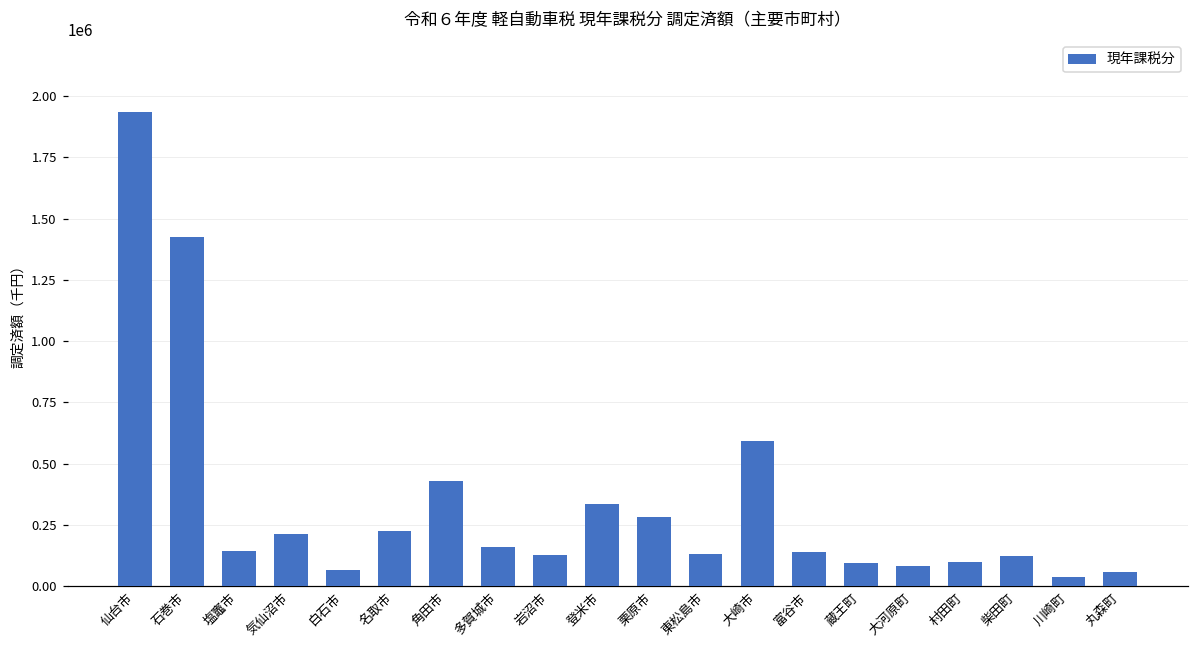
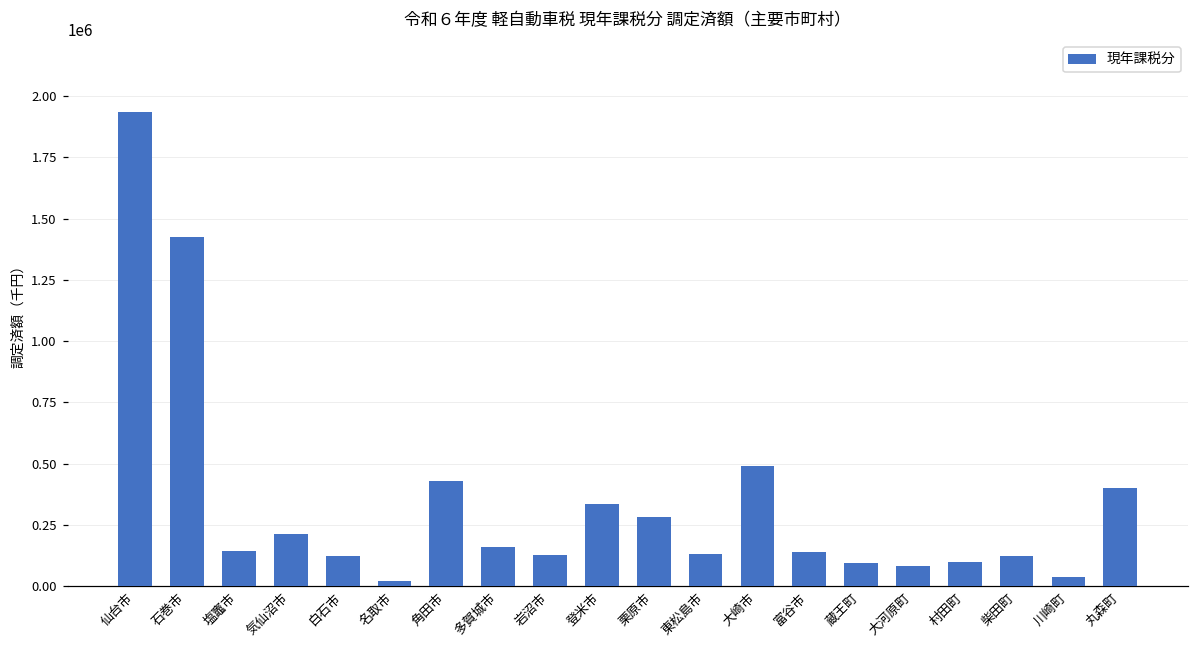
  {
    "仙台市": 1940000,
    "石巻市": 1420000,
    "塩竈市": 140000,
    "気仙沼市": 210000,
-   "白石市": 70000,
-   "名取市": 230000,
+   "白石市": 120000,
+   "名取市": 20000,
    "角田市": 430000,
    "多賀城市": 160000,
    "岩沼市": 130000,
    "登米市": 330000,
    "栗原市": 280000,
    "東松島市": 130000,
-   "大崎市": 590000,
+   "大崎市": 490000,
    "富谷市": 140000,
    "蔵王町": 100000,
    "大河原町": 80000,
    "村田町": 100000,
    "柴田町": 120000,
    "川崎町": 40000,
-   "丸森町": 60000
+   "丸森町": 400000
  }
